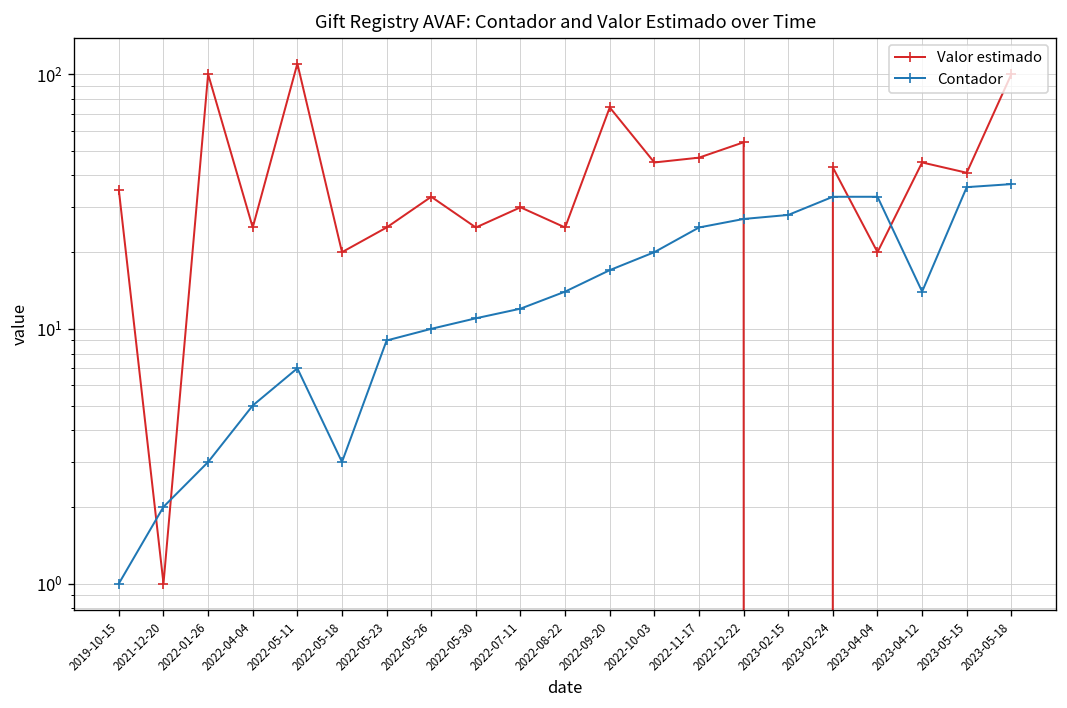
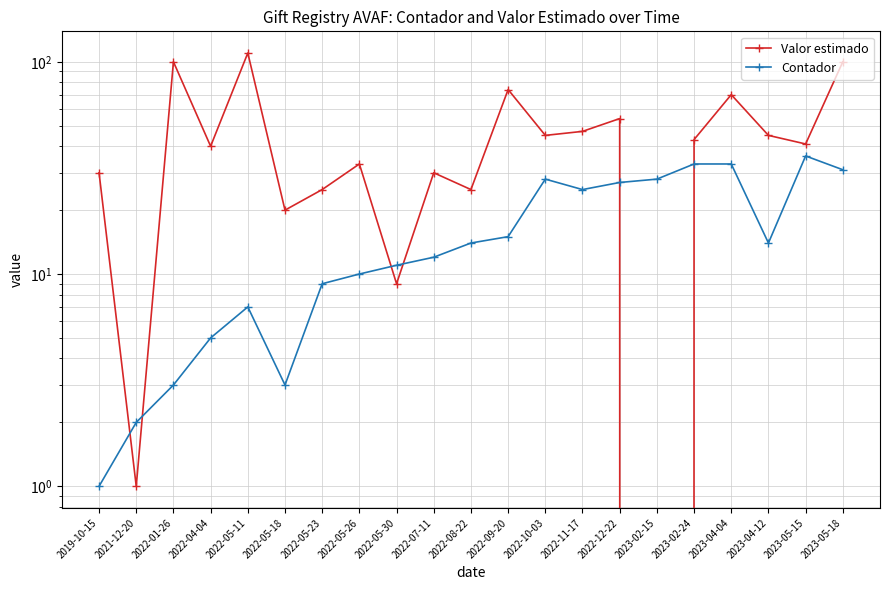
  {
    "Valor estimado": {
-     "2019-10-15": 35,
+     "2019-10-15": 30,
      "2021-12-20": 1,
      "2022-01-26": 100,
-     "2022-04-04": 25,
+     "2022-04-04": 40,
      "2022-05-11": 110,
      "2022-05-18": 20,
      "2022-05-23": 25,
      "2022-05-26": 33,
-     "2022-05-30": 25,
+     "2022-05-30": 9,
      "2022-07-11": 30,
      "2022-08-22": 25,
      "2022-09-20": 74,
      "2022-10-03": 45,
      "2022-11-17": 47,
      "2022-12-22": 54,
      "2023-02-24": 43,
-     "2023-04-04": 20,
+     "2023-04-04": 70,
      "2023-04-12": 45,
      "2023-05-15": 41
    },
    "Contador": {
      "2019-10-15": 1,
      "2021-12-20": 2,
      "2022-01-26": 3,
      "2022-04-04": 5,
      "2022-05-11": 7,
      "2022-05-18": 3,
      "2022-05-23": 9,
      "2022-05-26": 10,
      "2022-05-30": 11,
      "2022-07-11": 12,
      "2022-08-22": 14,
-     "2022-09-20": 17,
-     "2022-10-03": 20,
+     "2022-09-20": 15,
+     "2022-10-03": 28,
      "2022-11-17": 25,
      "2022-12-22": 27,
      "2023-02-15": 28,
      "2023-02-24": 33,
      "2023-04-04": 33,
      "2023-04-12": 14,
      "2023-05-15": 36,
-     "2023-05-18": 37
+     "2023-05-18": 31
    }
  }
